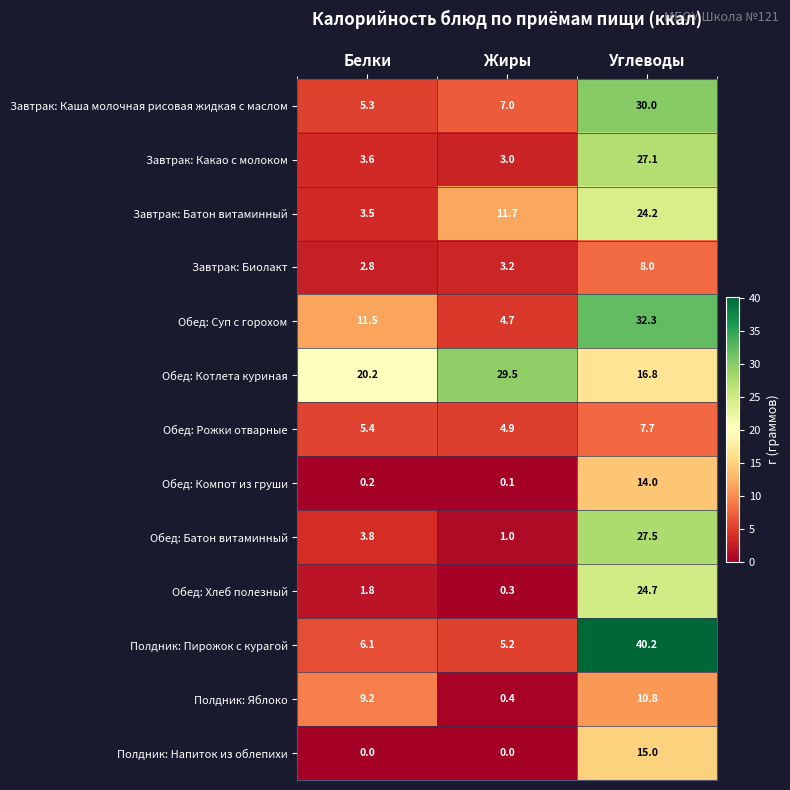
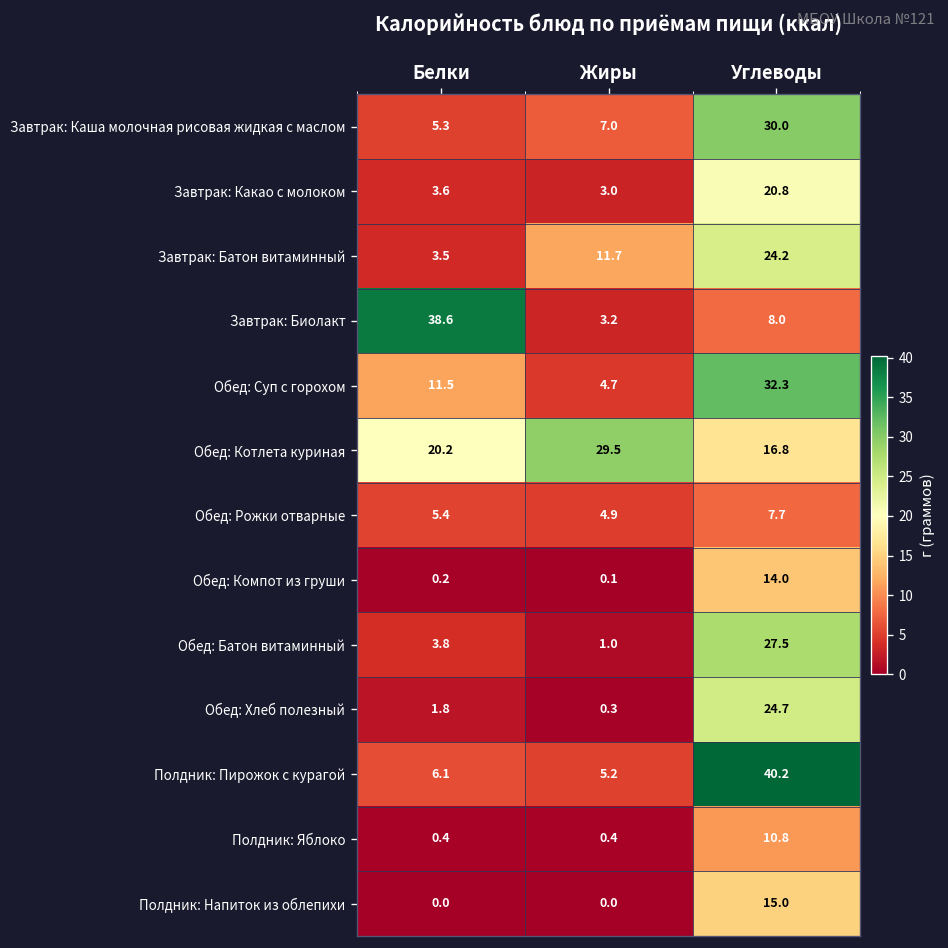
  {
    "Завтрак: Каша молочная рисовая жидкая с маслом": {
      "Белки": 5.3,
      "Жиры": 7.0,
      "Углеводы": 30.0
    },
    "Завтрак: Какао с молоком": {
      "Белки": 3.6,
      "Жиры": 3.0,
-     "Углеводы": 27.1
+     "Углеводы": 20.8
    },
    "Завтрак: Батон витаминный": {
      "Белки": 3.5,
      "Жиры": 11.7,
      "Углеводы": 24.2
    },
    "Завтрак: Биолакт": {
-     "Белки": 2.8,
+     "Белки": 38.6,
      "Жиры": 3.2,
      "Углеводы": 8.0
    },
    "Обед: Суп с горохом": {
      "Белки": 11.5,
      "Жиры": 4.7,
      "Углеводы": 32.3
    },
    "Обед: Котлета куриная": {
      "Белки": 20.2,
      "Жиры": 29.5,
      "Углеводы": 16.8
    },
    "Обед: Рожки отварные": {
      "Белки": 5.4,
      "Жиры": 4.9,
      "Углеводы": 7.7
    },
    "Обед: Компот из груши": {
      "Белки": 0.2,
      "Жиры": 0.1,
      "Углеводы": 14.0
    },
    "Обед: Батон витаминный": {
      "Белки": 3.8,
      "Жиры": 1.0,
      "Углеводы": 27.5
    },
    "Обед: Хлеб полезный": {
      "Белки": 1.8,
      "Жиры": 0.3,
      "Углеводы": 24.7
    },
    "Полдник: Пирожок с курагой": {
      "Белки": 6.1,
      "Жиры": 5.2,
      "Углеводы": 40.2
    },
    "Полдник: Яблоко": {
-     "Белки": 9.2,
+     "Белки": 0.4,
      "Жиры": 0.4,
      "Углеводы": 10.8
    },
    "Полдник: Напиток из облепихи": {
      "Белки": 0.0,
      "Жиры": 0.0,
      "Углеводы": 15.0
    }
  }
